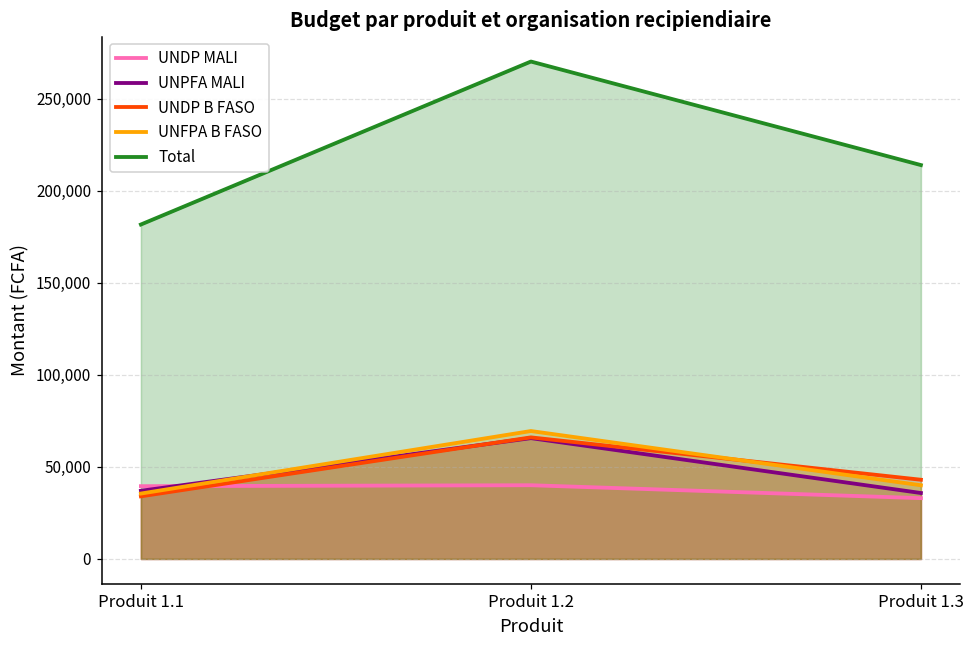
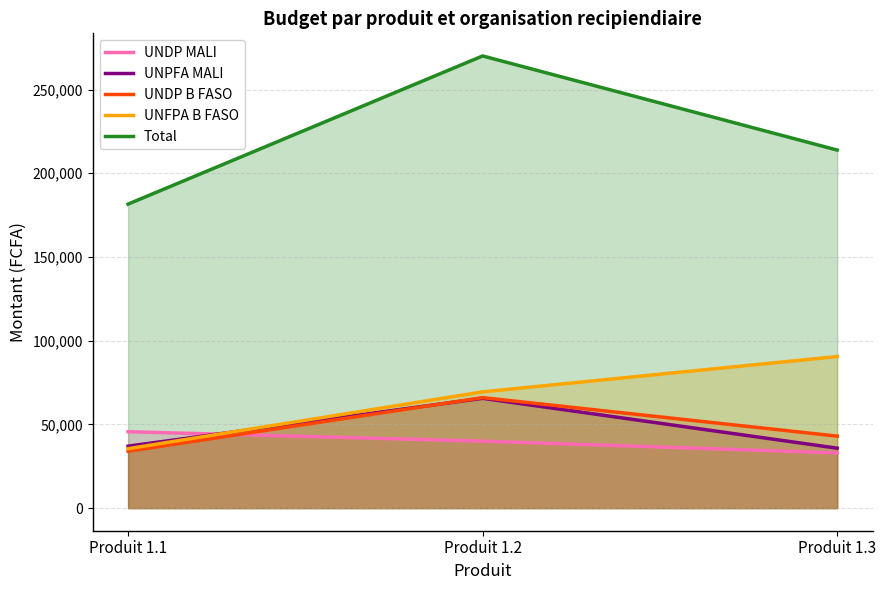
  {
    "UNDP MALI": {
-     "Produit 1.1": "40,000",
+     "Produit 1.1": "46,000",
      "Produit 1.2": "40,000",
      "Produit 1.3": "33,000"
    },
    "UNPFA MALI": {
      "Produit 1.3": "36,000"
    },
    "UNDP B FASO": {
      "Produit 1.3": "43,000"
    },
    "UNFPA B FASO": {
      "Produit 1.2": "69,000",
-     "Produit 1.3": "40,000"
+     "Produit 1.3": "91,000"
    },
    "Total": {
      "Produit 1.1": "182,000",
      "Produit 1.2": "270,000",
      "Produit 1.3": "214,000"
    }
  }
